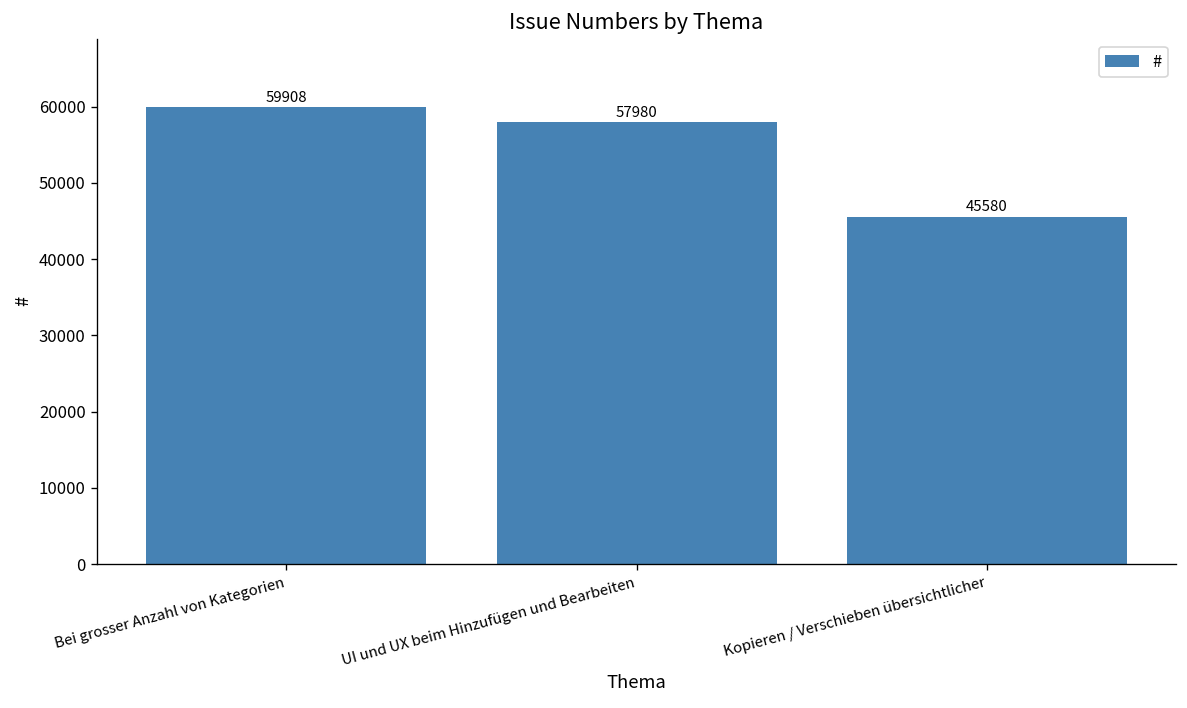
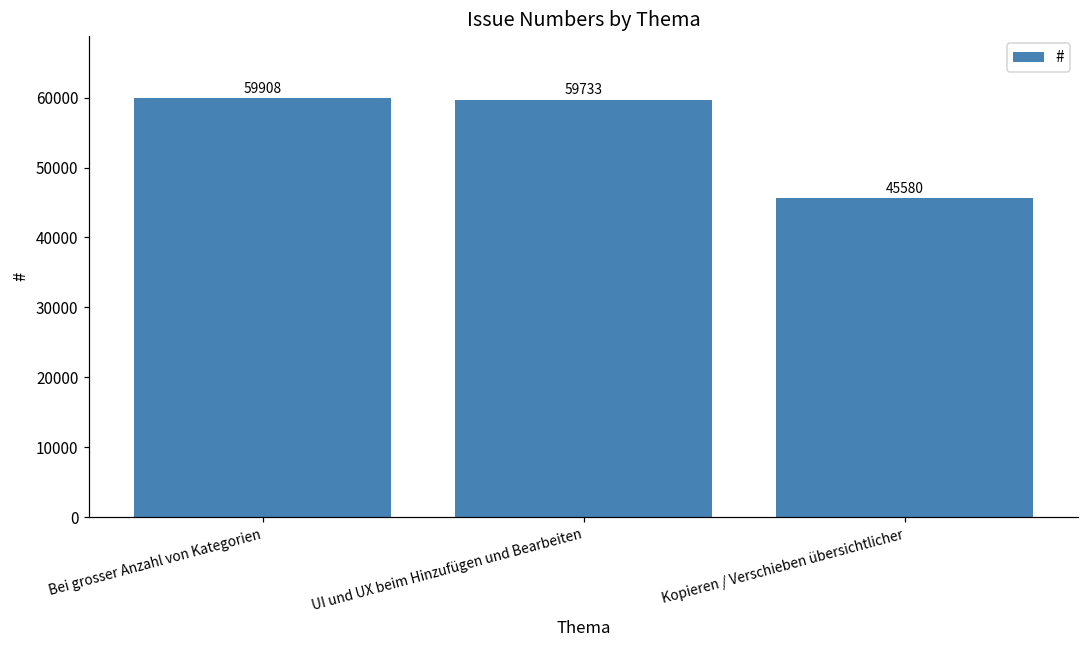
  {
    "Bei grosser Anzahl von Kategorien": 59908,
-   "UI und UX beim Hinzufügen und Bearbeiten": 57980,
+   "UI und UX beim Hinzufügen und Bearbeiten": 59733,
    "Kopieren / Verschieben übersichtlicher": 45580
  }
